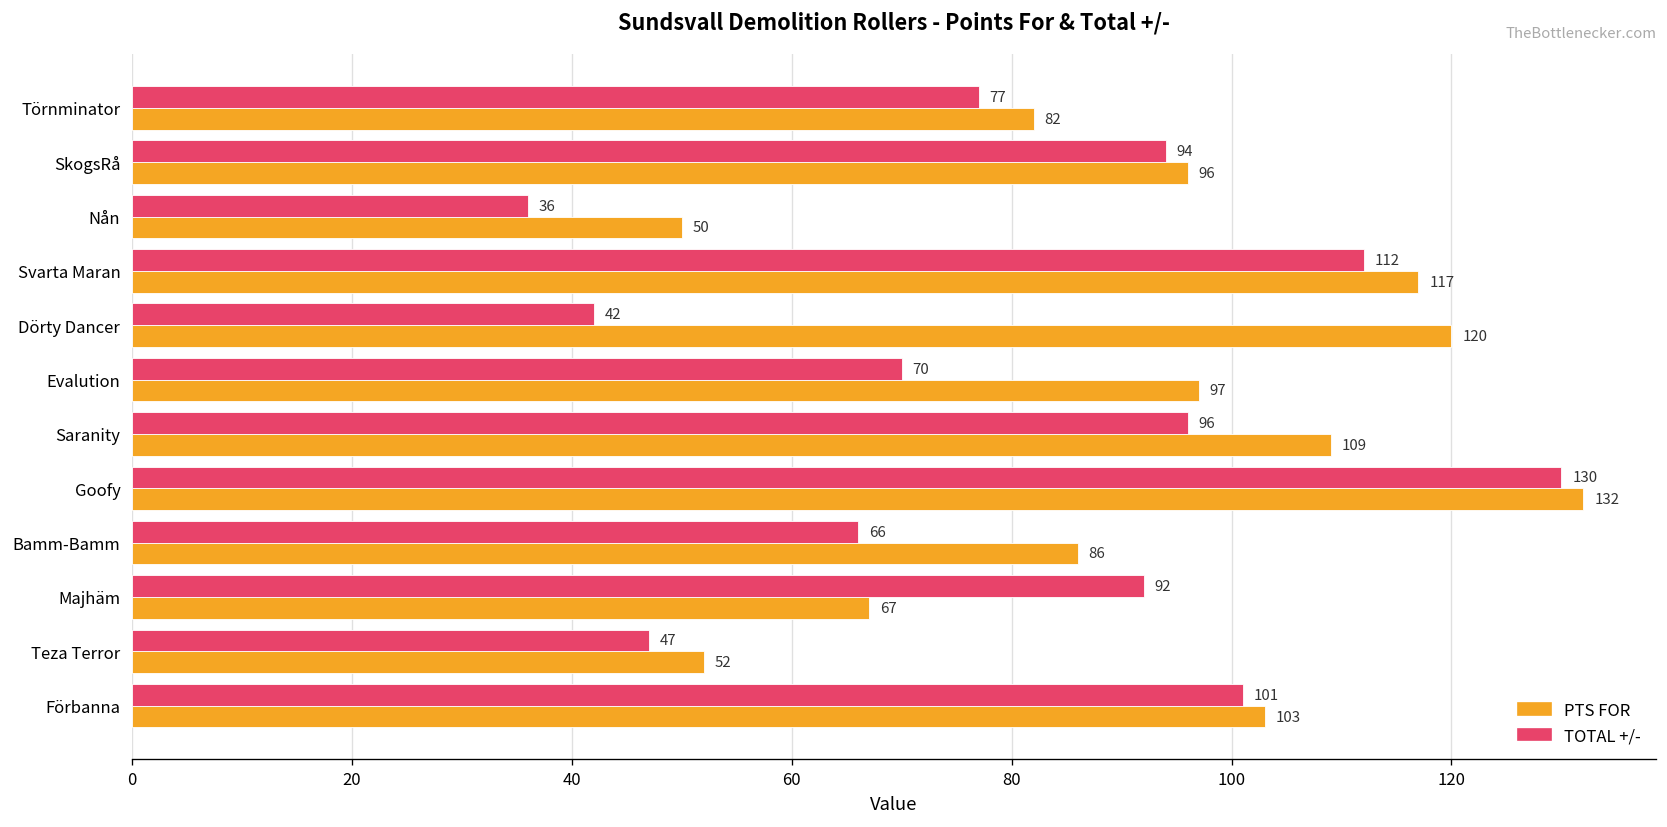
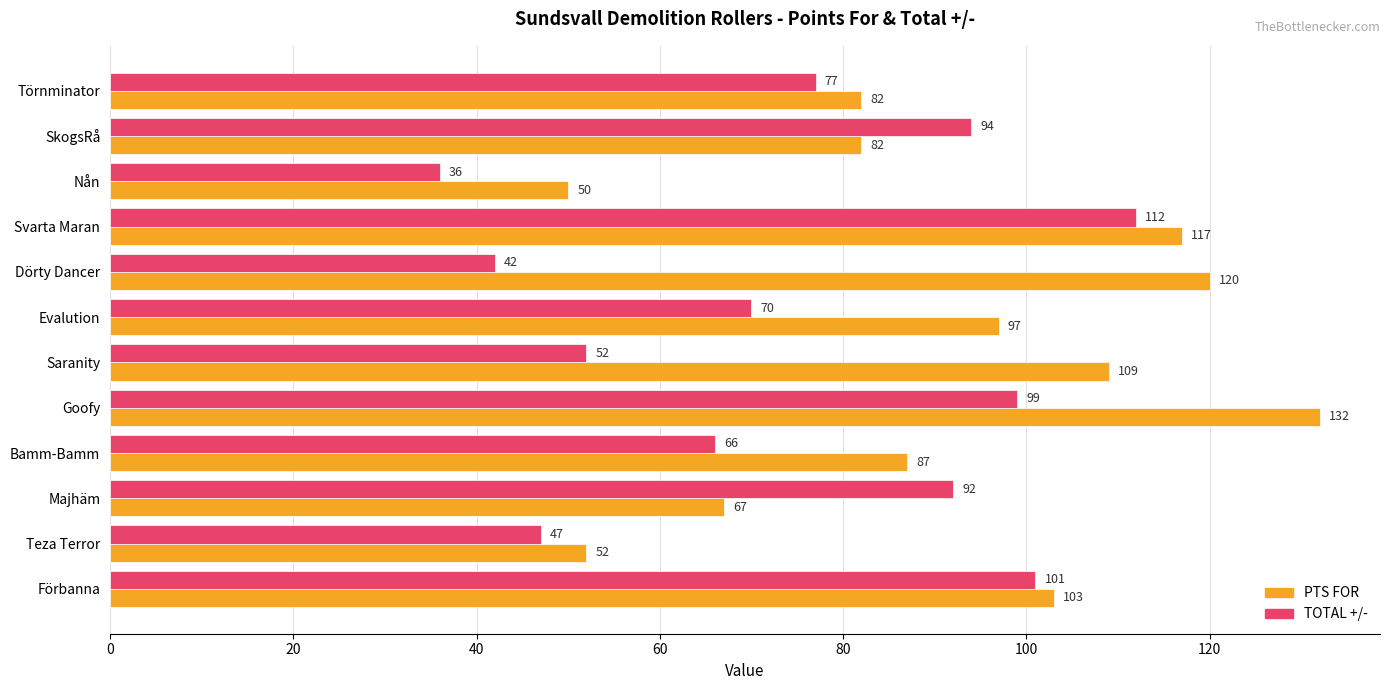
  {
    "PTS FOR": {
      "Törnminator": 82,
-     "SkogsRå": 96,
+     "SkogsRå": 82,
      "Nån": 50,
      "Svarta Maran": 117,
      "Dörty Dancer": 120,
      "Evalution": 97,
      "Saranity": 109,
      "Goofy": 132,
-     "Bamm-Bamm": 86,
+     "Bamm-Bamm": 87,
      "Majhäm": 67,
      "Teza Terror": 52,
      "Förbanna": 103
    },
    "TOTAL +/-": {
      "Törnminator": 77,
      "SkogsRå": 94,
      "Nån": 36,
      "Svarta Maran": 112,
      "Dörty Dancer": 42,
      "Evalution": 70,
-     "Saranity": 96,
-     "Goofy": 130,
+     "Saranity": 52,
+     "Goofy": 99,
      "Bamm-Bamm": 66,
      "Majhäm": 92,
      "Teza Terror": 47,
      "Förbanna": 101
    }
  }
